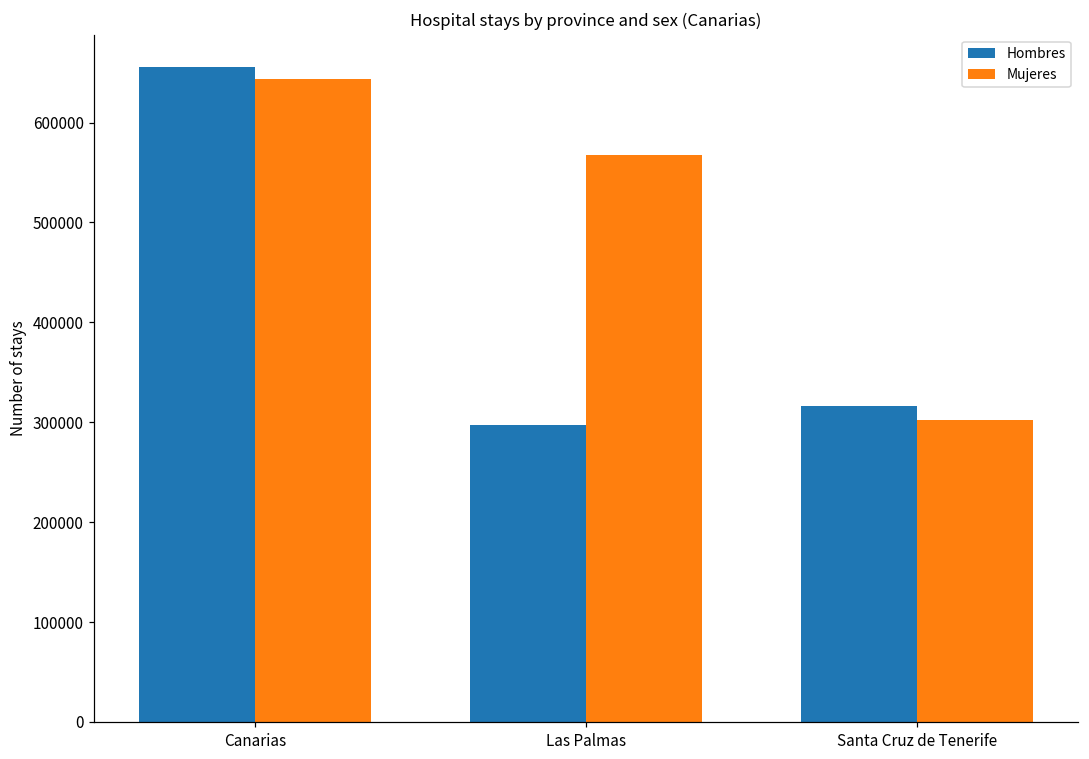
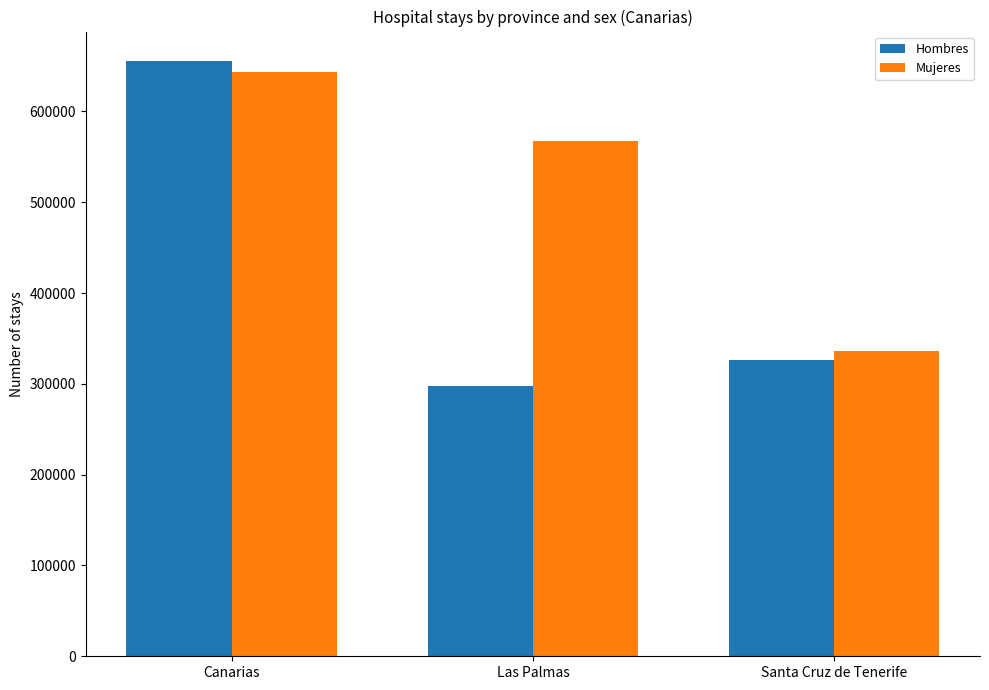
  {
    "Hombres": {
      "Canarias": 660000,
      "Las Palmas": 300000,
-     "Santa Cruz de Tenerife": 320000
+     "Santa Cruz de Tenerife": 330000
    },
    "Mujeres": {
      "Canarias": 640000,
      "Las Palmas": 570000,
-     "Santa Cruz de Tenerife": 300000
+     "Santa Cruz de Tenerife": 340000
    }
  }
